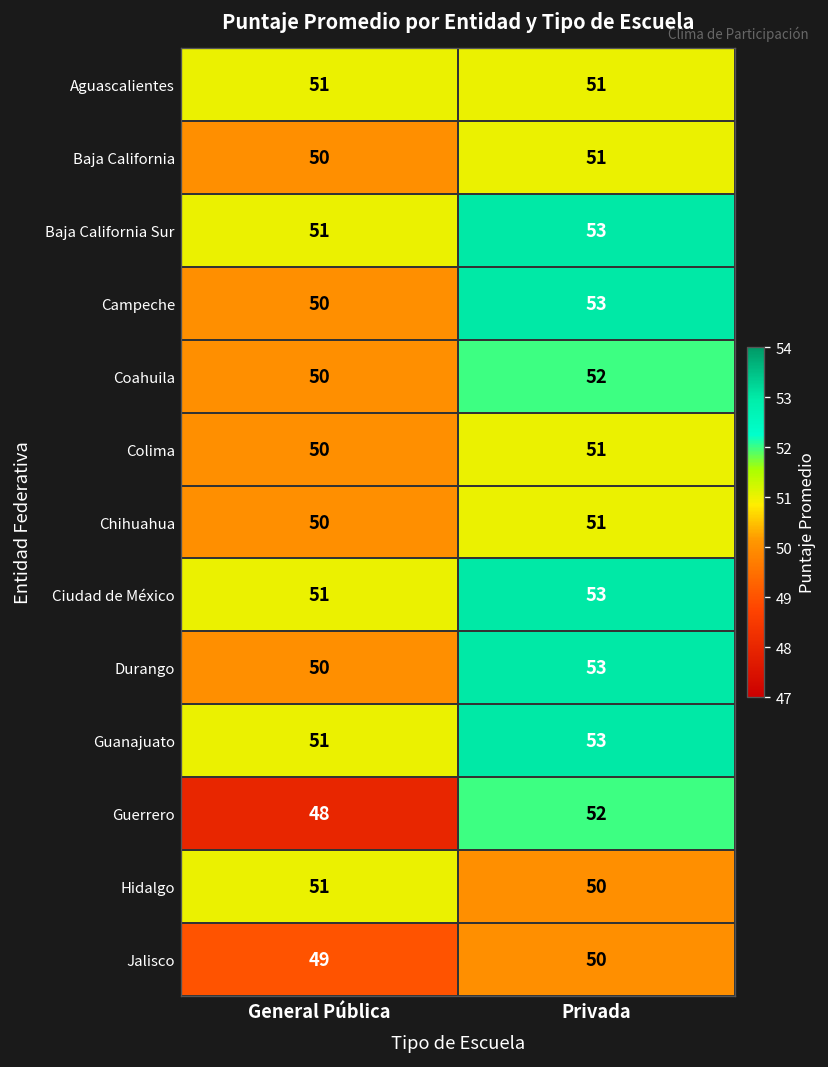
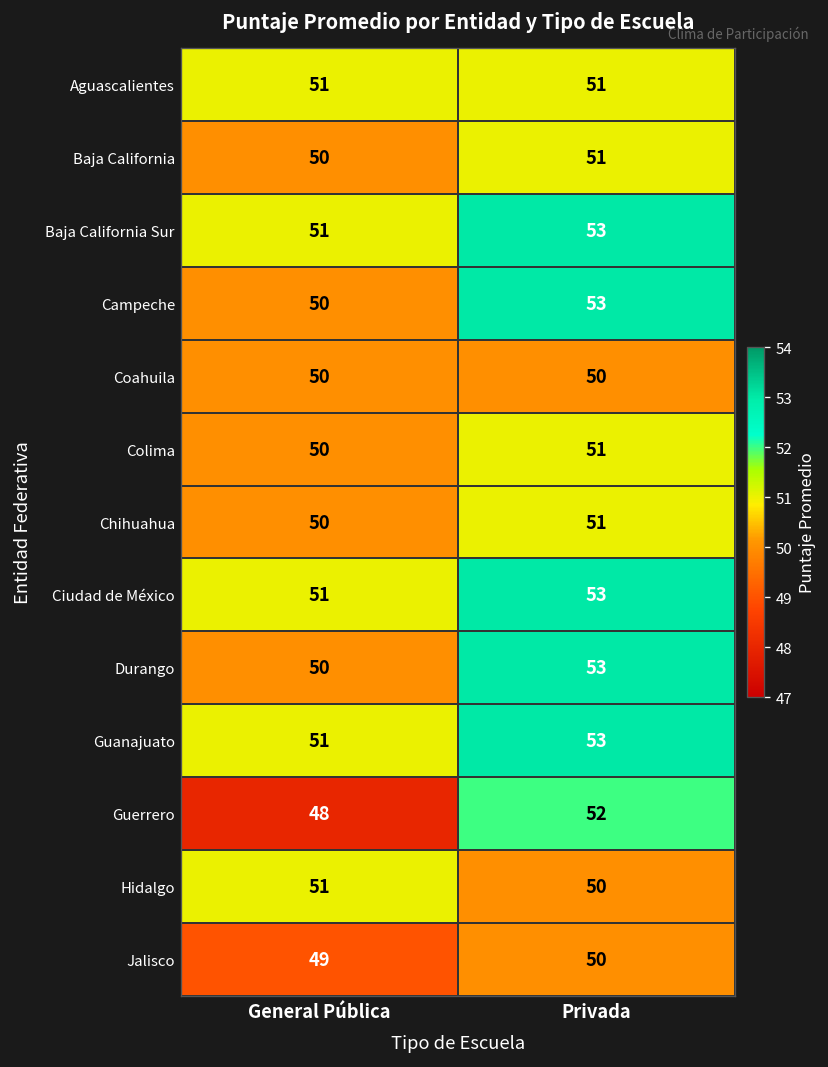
  {
    "Aguascalientes": {
      "General Pública": 51,
      "Privada": 51
    },
    "Baja California": {
      "General Pública": 50,
      "Privada": 51
    },
    "Baja California Sur": {
      "General Pública": 51,
      "Privada": 53
    },
    "Campeche": {
      "General Pública": 50,
      "Privada": 53
    },
    "Coahuila": {
      "General Pública": 50,
-     "Privada": 52
+     "Privada": 50
    },
    "Colima": {
      "General Pública": 50,
      "Privada": 51
    },
    "Chihuahua": {
      "General Pública": 50,
      "Privada": 51
    },
    "Ciudad de México": {
      "General Pública": 51,
      "Privada": 53
    },
    "Durango": {
      "General Pública": 50,
      "Privada": 53
    },
    "Guanajuato": {
      "General Pública": 51,
      "Privada": 53
    },
    "Guerrero": {
      "General Pública": 48,
      "Privada": 52
    },
    "Hidalgo": {
      "General Pública": 51,
      "Privada": 50
    },
    "Jalisco": {
      "General Pública": 49,
      "Privada": 50
    }
  }
